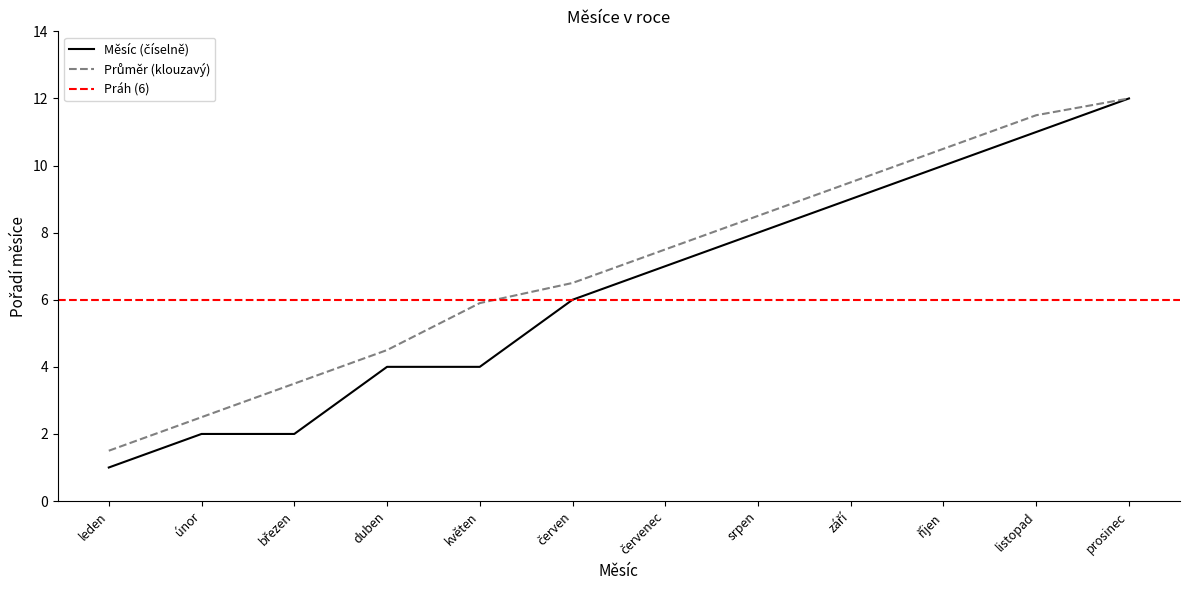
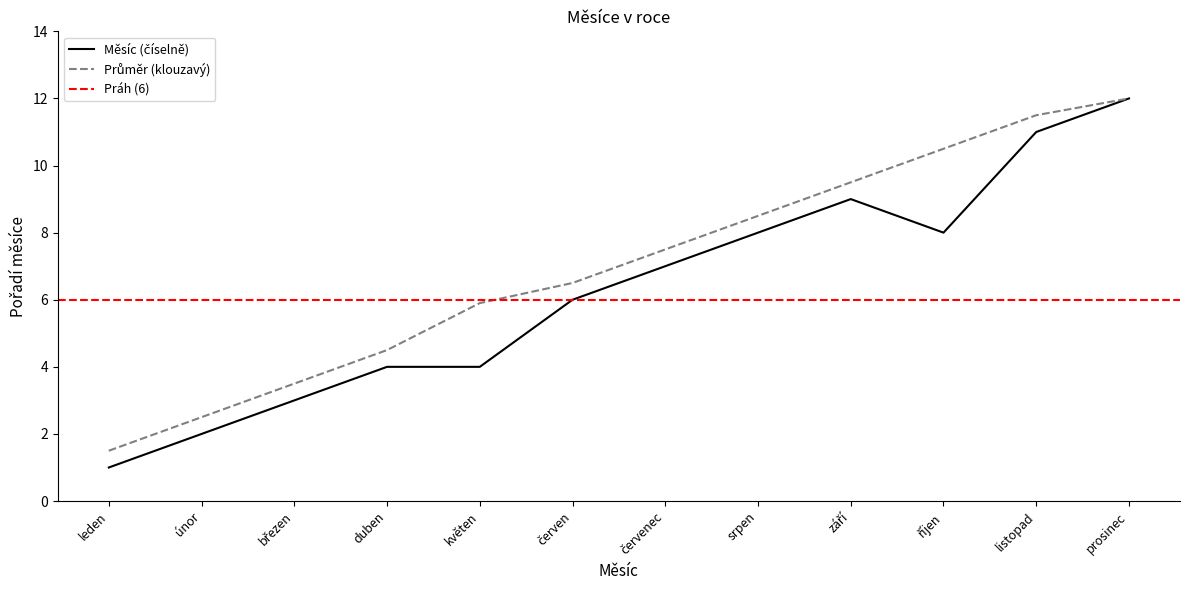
  {
    "Měsíc (číselně)": {
      "leden": 1,
      "únor": 2,
-     "březen": 2,
+     "březen": 3,
      "duben": 4,
      "květen": 4,
      "červen": 6,
      "červenec": 7,
      "srpen": 8,
      "září": 9,
-     "říjen": 10,
+     "říjen": 8,
      "listopad": 11
    },
    "Průměr (klouzavý)": {
      "leden": 1.5,
      "únor": 2.5,
      "březen": 3.5,
      "duben": 4.5,
      "květen": 5.9,
      "červen": 6.5,
      "červenec": 7.5,
      "srpen": 8.5,
      "září": 9.5,
      "říjen": 10.5,
      "listopad": 11.5
    }
  }
